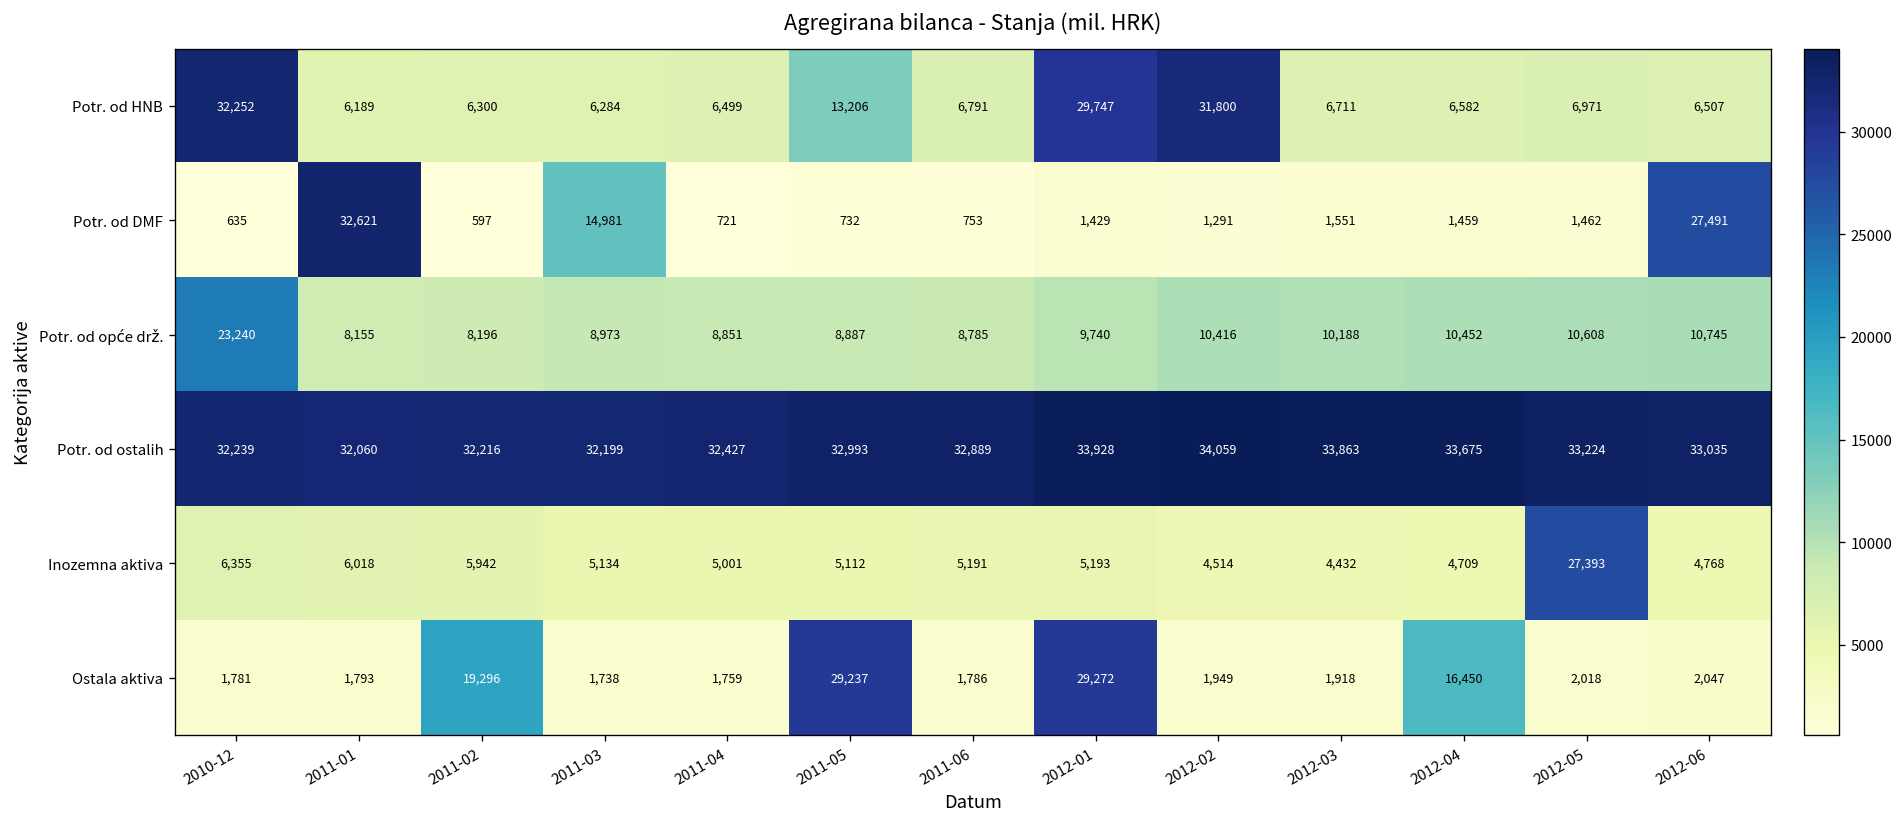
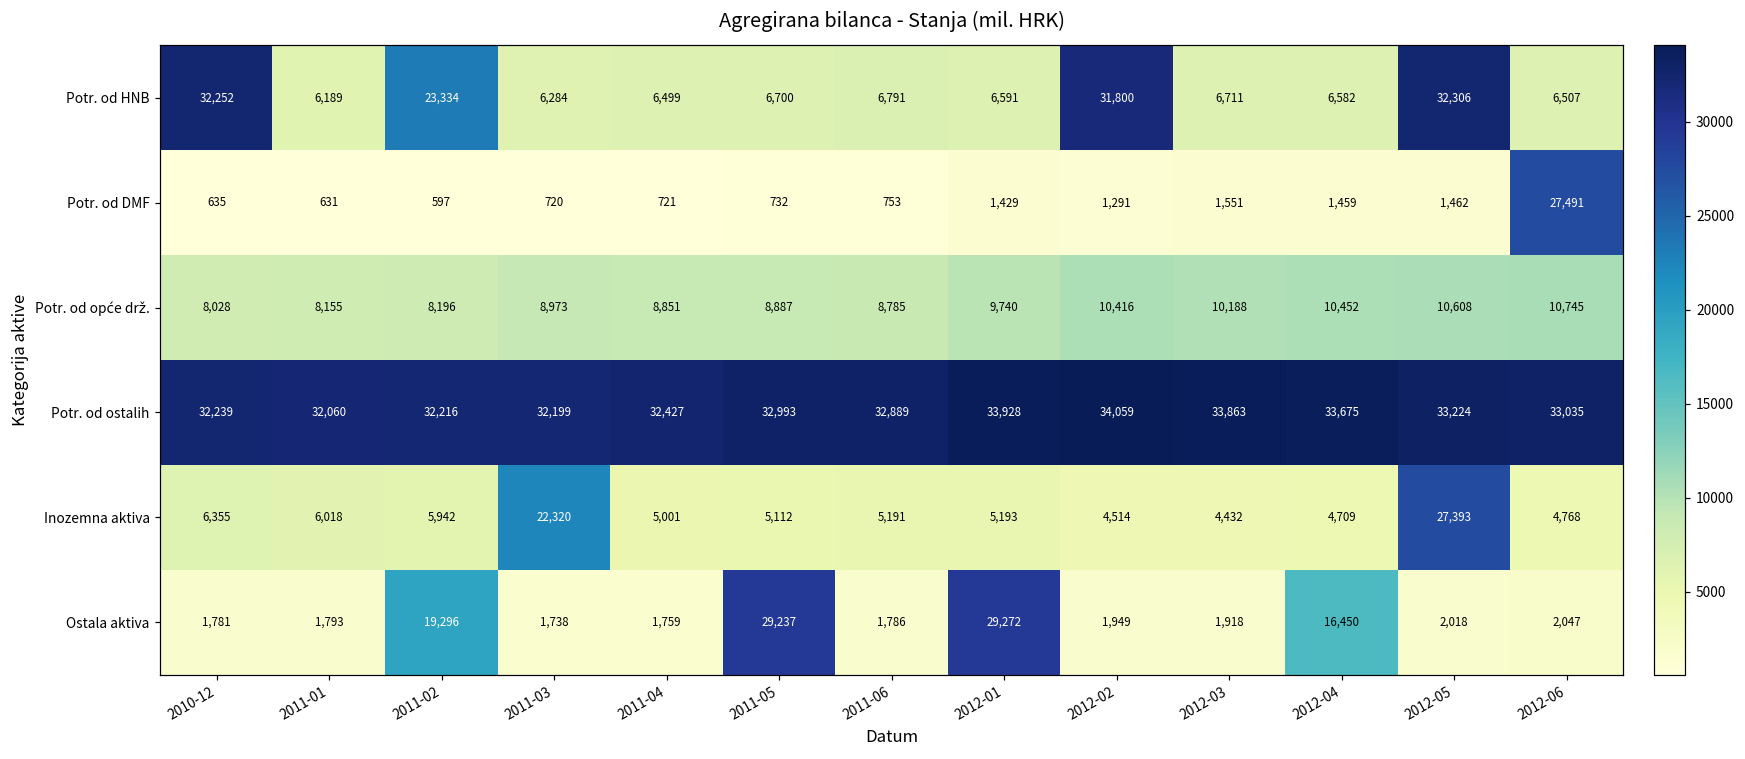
  {
    "Potr. od HNB": {
      "2010-12": "32,252",
      "2011-01": "6,189",
-     "2011-02": "6,300",
+     "2011-02": "23,334",
      "2011-03": "6,284",
      "2011-04": "6,499",
-     "2011-05": "13,206",
+     "2011-05": "6,700",
      "2011-06": "6,791",
-     "2012-01": "29,747",
+     "2012-01": "6,591",
      "2012-02": "31,800",
      "2012-03": "6,711",
      "2012-04": "6,582",
-     "2012-05": "6,971",
+     "2012-05": "32,306",
      "2012-06": "6,507"
    },
    "Potr. od DMF": {
      "2010-12": "635",
-     "2011-01": "32,621",
+     "2011-01": "631",
      "2011-02": "597",
-     "2011-03": "14,981",
+     "2011-03": "720",
      "2011-04": "721",
      "2011-05": "732",
      "2011-06": "753",
      "2012-01": "1,429",
      "2012-02": "1,291",
      "2012-03": "1,551",
      "2012-04": "1,459",
      "2012-05": "1,462",
      "2012-06": "27,491"
    },
    "Potr. od opće drž.": {
-     "2010-12": "23,240",
+     "2010-12": "8,028",
      "2011-01": "8,155",
      "2011-02": "8,196",
      "2011-03": "8,973",
      "2011-04": "8,851",
      "2011-05": "8,887",
      "2011-06": "8,785",
      "2012-01": "9,740",
      "2012-02": "10,416",
      "2012-03": "10,188",
      "2012-04": "10,452",
      "2012-05": "10,608",
      "2012-06": "10,745"
    },
    "Potr. od ostalih": {
      "2010-12": "32,239",
      "2011-01": "32,060",
      "2011-02": "32,216",
      "2011-03": "32,199",
      "2011-04": "32,427",
      "2011-05": "32,993",
      "2011-06": "32,889",
      "2012-01": "33,928",
      "2012-02": "34,059",
      "2012-03": "33,863",
      "2012-04": "33,675",
      "2012-05": "33,224",
      "2012-06": "33,035"
    },
    "Inozemna aktiva": {
      "2010-12": "6,355",
      "2011-01": "6,018",
      "2011-02": "5,942",
-     "2011-03": "5,134",
+     "2011-03": "22,320",
      "2011-04": "5,001",
      "2011-05": "5,112",
      "2011-06": "5,191",
      "2012-01": "5,193",
      "2012-02": "4,514",
      "2012-03": "4,432",
      "2012-04": "4,709",
      "2012-05": "27,393",
      "2012-06": "4,768"
    },
    "Ostala aktiva": {
      "2010-12": "1,781",
      "2011-01": "1,793",
      "2011-02": "19,296",
      "2011-03": "1,738",
      "2011-04": "1,759",
      "2011-05": "29,237",
      "2011-06": "1,786",
      "2012-01": "29,272",
      "2012-02": "1,949",
      "2012-03": "1,918",
      "2012-04": "16,450",
      "2012-05": "2,018",
      "2012-06": "2,047"
    }
  }
